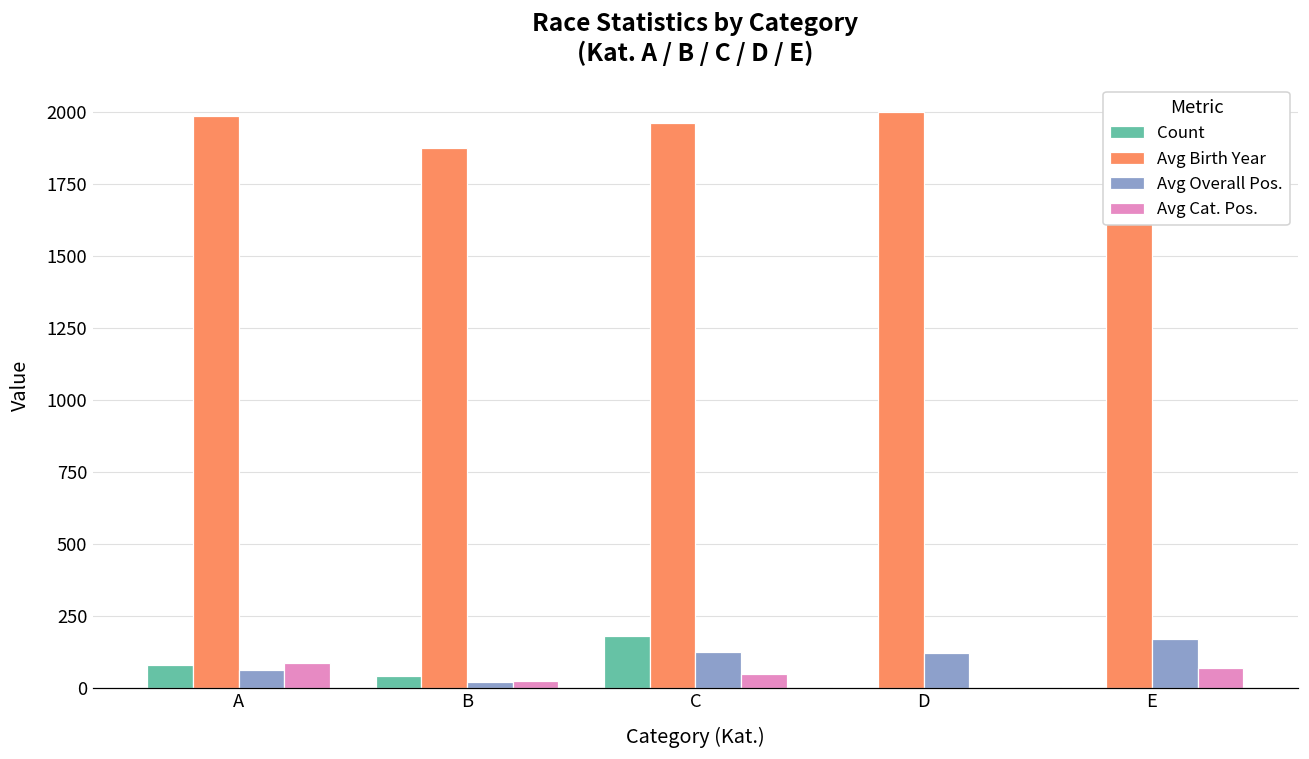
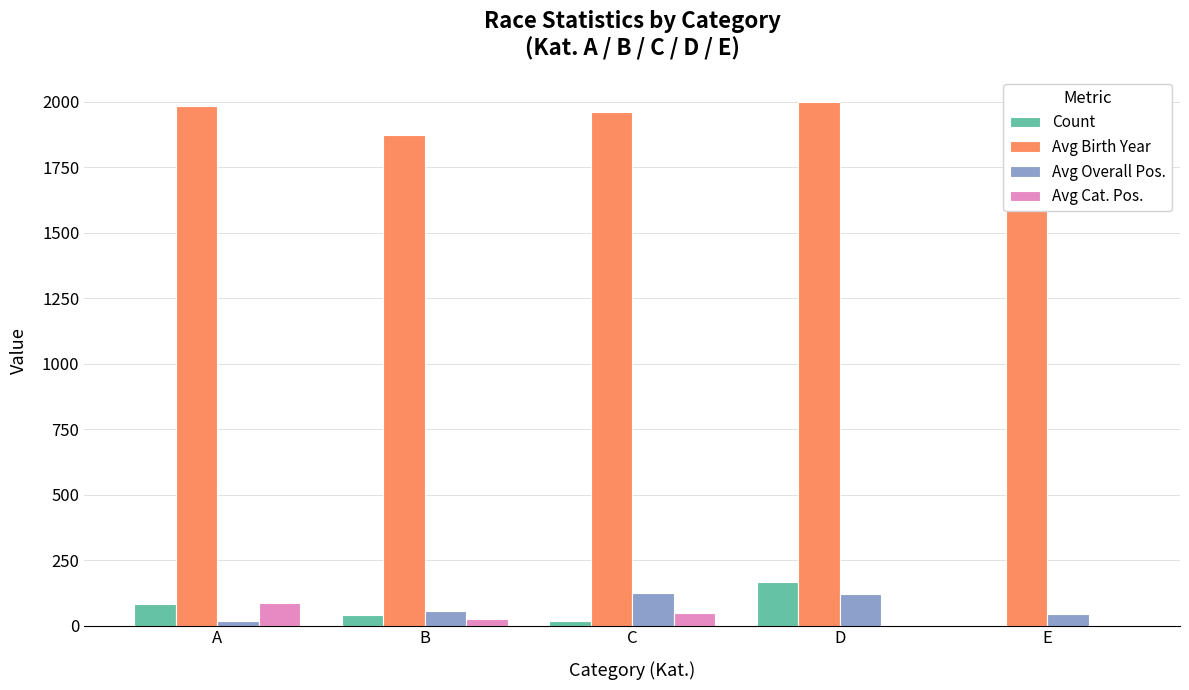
  {
    "Count": {
      "A": 80,
      "B": 40,
-     "C": 180,
-     "D": 0
+     "C": 20,
+     "D": 170
    },
    "Avg Birth Year": {
      "A": 1990,
      "B": 1880,
      "C": 1960,
      "D": 2000
    },
    "Avg Overall Pos.": {
-     "A": 60,
-     "B": 20,
+     "A": 20,
+     "B": 60,
      "C": 130,
      "D": 120,
-     "E": 170
+     "E": 50
    },
    "Avg Cat. Pos.": {
      "A": 90,
      "B": 20,
      "C": 50,
-     "E": 70
+     "E": 0
    }
  }
